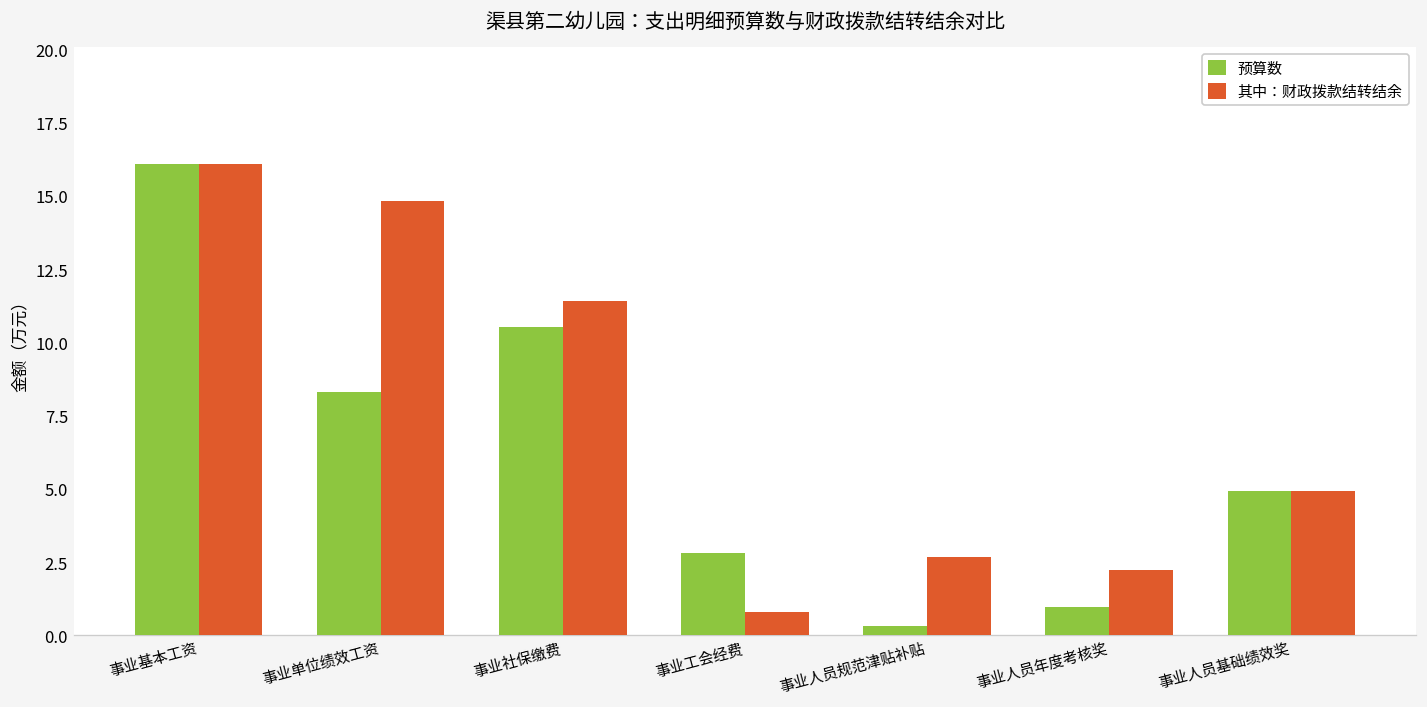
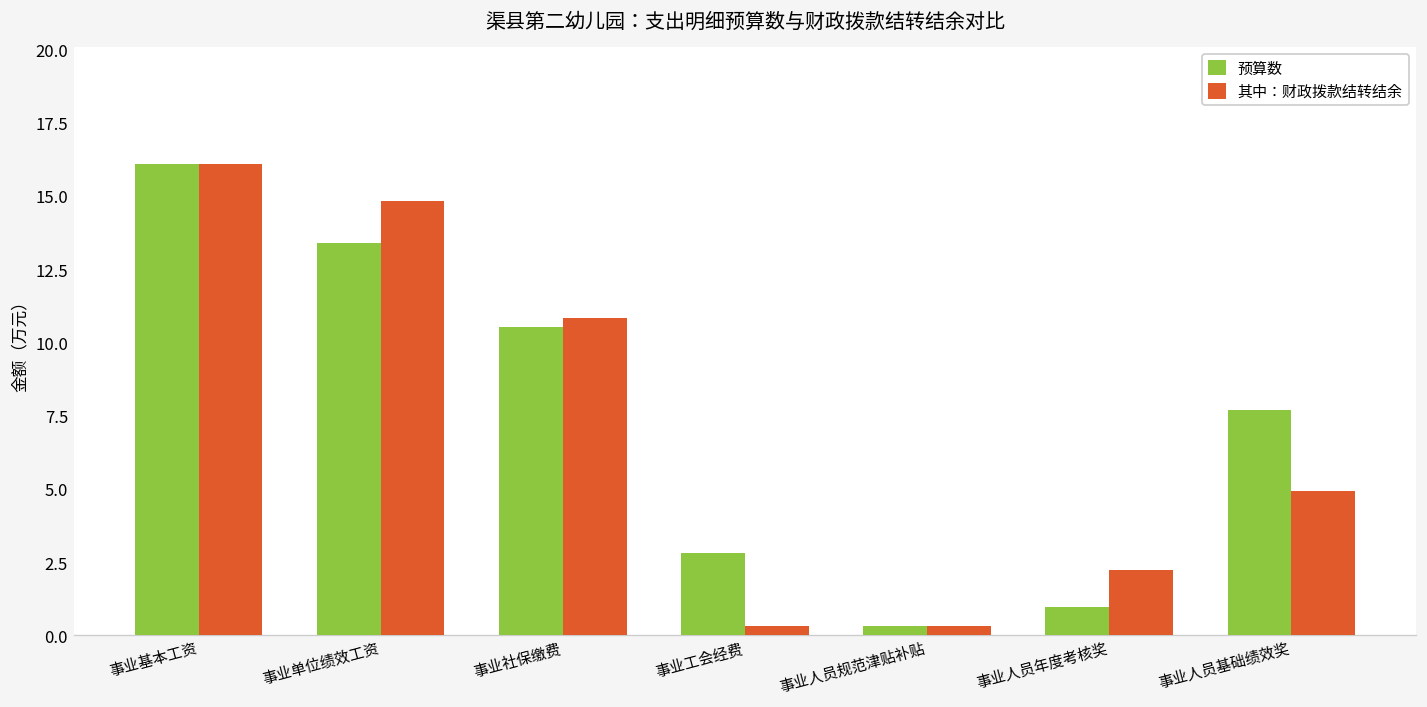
  {
    "预算数": {
      "事业基本工资": 16.1,
-     "事业单位绩效工资": 8.3,
+     "事业单位绩效工资": 13.4,
      "事业社保缴费": 10.5,
      "事业工会经费": 2.8,
      "事业人员规范津贴补贴": 0.3,
      "事业人员年度考核奖": 1.0,
-     "事业人员基础绩效奖": 4.9
+     "事业人员基础绩效奖": 7.7
    },
    "其中：财政拨款结转结余": {
      "事业基本工资": 16.1,
      "事业单位绩效工资": 14.8,
-     "事业社保缴费": 11.4,
-     "事业工会经费": 0.8,
-     "事业人员规范津贴补贴": 2.7,
+     "事业社保缴费": 10.9,
+     "事业工会经费": 0.3,
+     "事业人员规范津贴补贴": 0.3,
      "事业人员年度考核奖": 2.2,
      "事业人员基础绩效奖": 4.9
    }
  }
